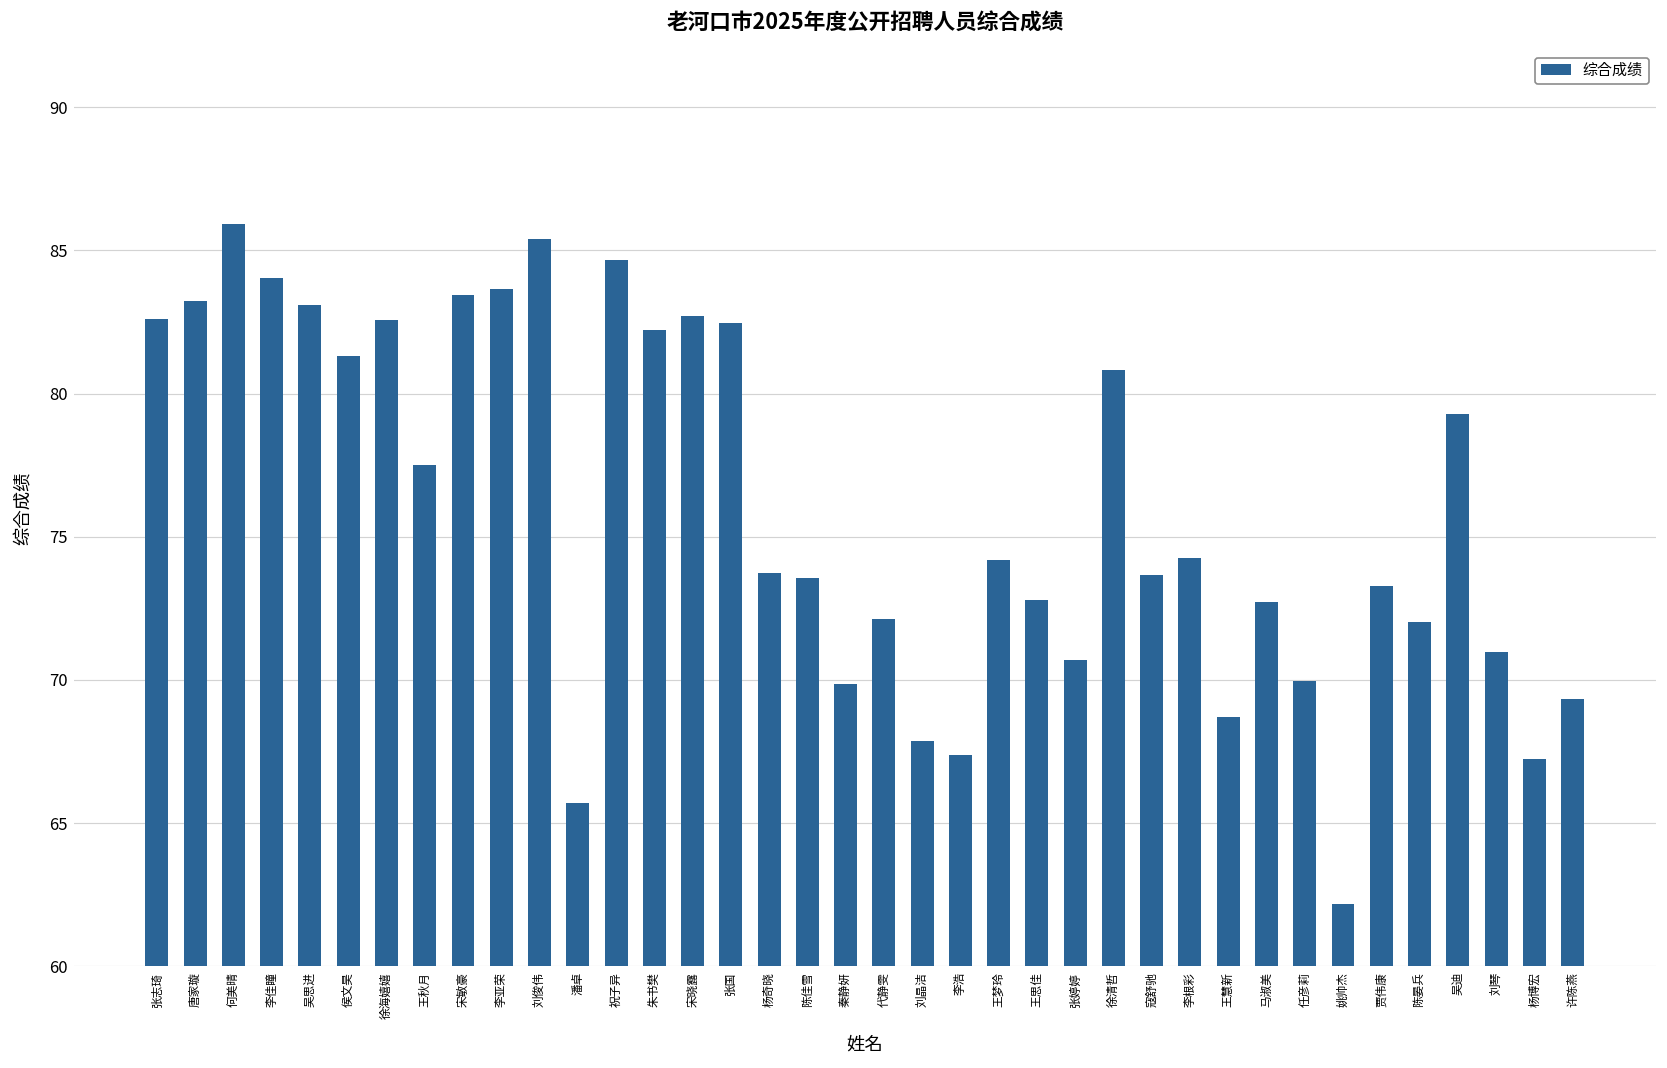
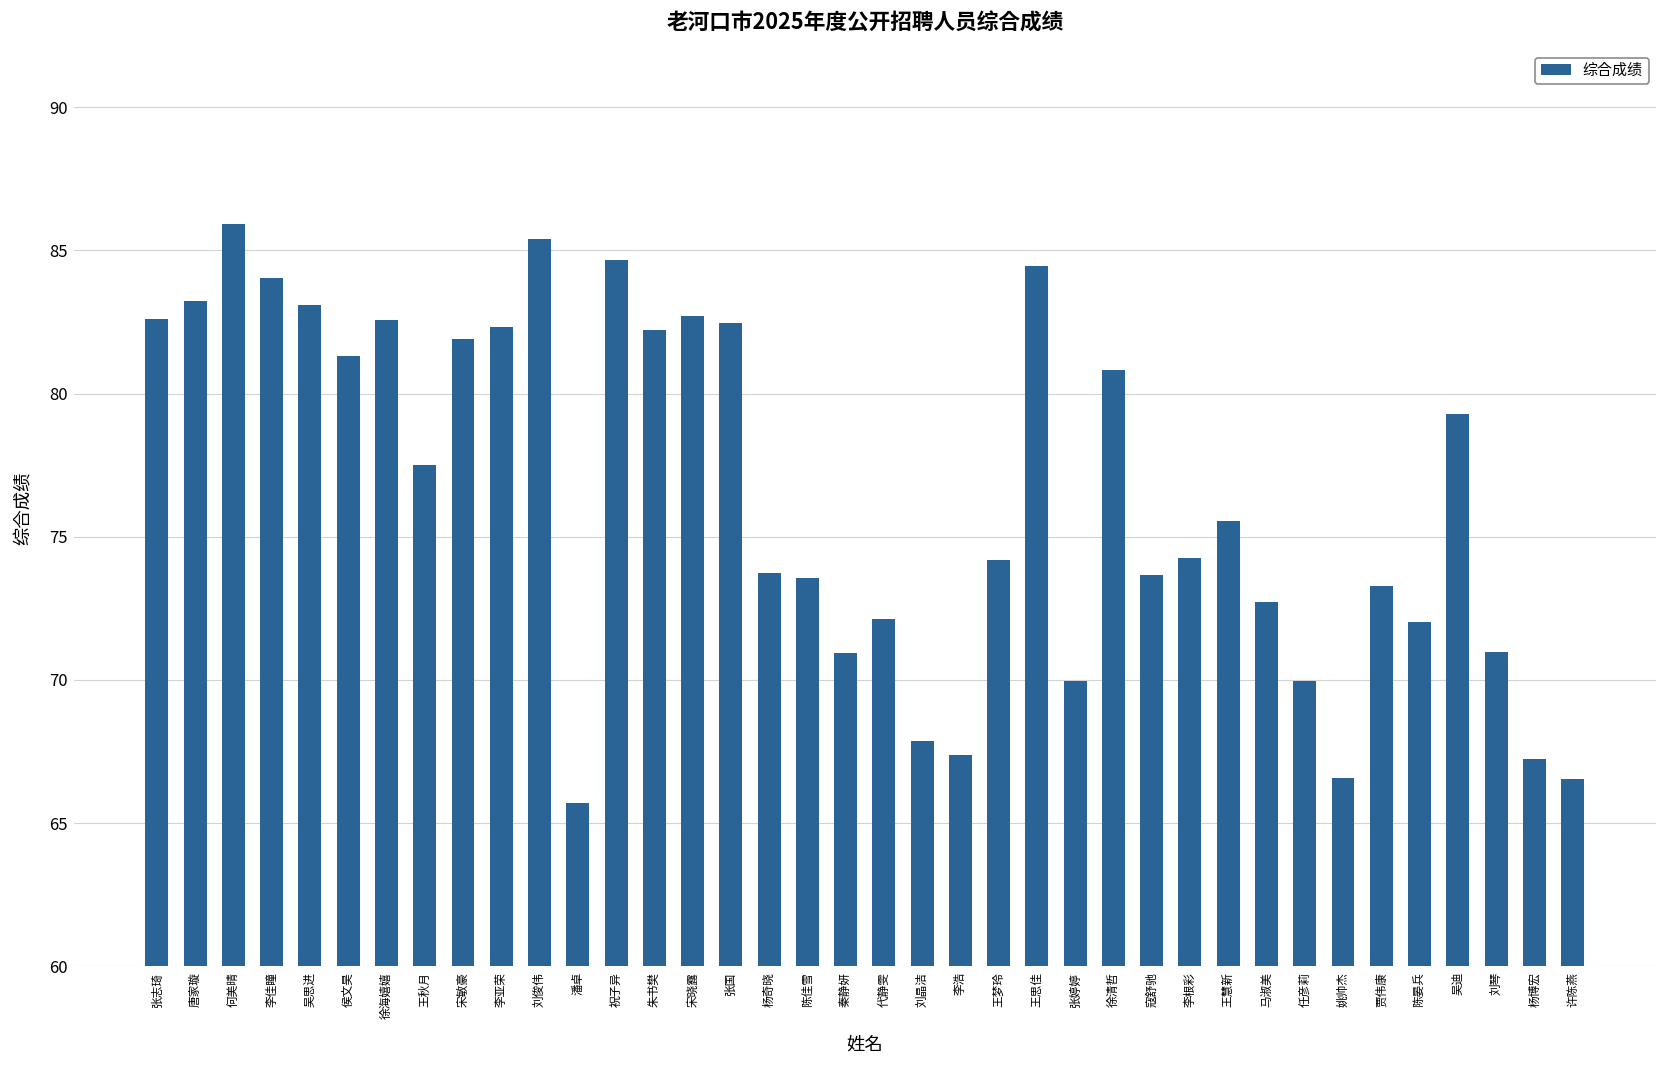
  {
    "张志琦": 82.6,
    "唐家璇": 83.2,
    "何美晴": 85.9,
    "李佳瞳": 84.1,
    "吴思进": 83.1,
    "侯文昊": 81.3,
    "徐海嬉嬉": 82.6,
    "王秋月": 77.5,
-   "宋敏豪": 83.5,
-   "李亚荣": 83.7,
+   "宋敏豪": 81.9,
+   "李亚荣": 82.3,
    "刘俊伟": 85.4,
    "潘卓": 65.7,
    "祝子异": 84.7,
    "朱书樊": 82.2,
    "宋晓露": 82.7,
    "张国": 82.5,
    "杨奇晓": 73.7,
    "陈佳雪": 73.6,
-   "秦静妍": 69.9,
+   "秦静妍": 71.0,
    "代静雯": 72.1,
    "刘晶洁": 67.9,
    "李浩": 67.4,
    "王梦玲": 74.2,
-   "王思佳": 72.8,
-   "张婷婷": 70.7,
+   "王思佳": 84.5,
+   "张婷婷": 70.0,
    "徐清哲": 80.8,
    "寇舒驰": 73.7,
    "李根彩": 74.3,
-   "王慧新": 68.7,
+   "王慧新": 75.6,
    "马淑美": 72.7,
    "任彦莉": 70.0,
-   "姚帅杰": 62.2,
+   "姚帅杰": 66.6,
    "贾伟康": 73.3,
    "陈晏兵": 72.0,
    "吴迪": 79.3,
    "刘琴": 71.0,
    "杨博宏": 67.2,
-   "许陈燕": 69.3
+   "许陈燕": 66.5
  }
